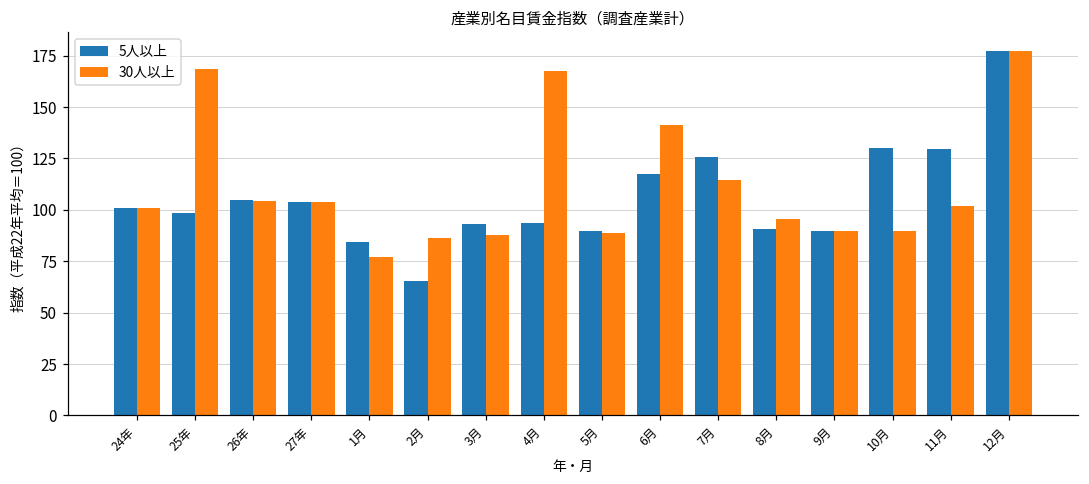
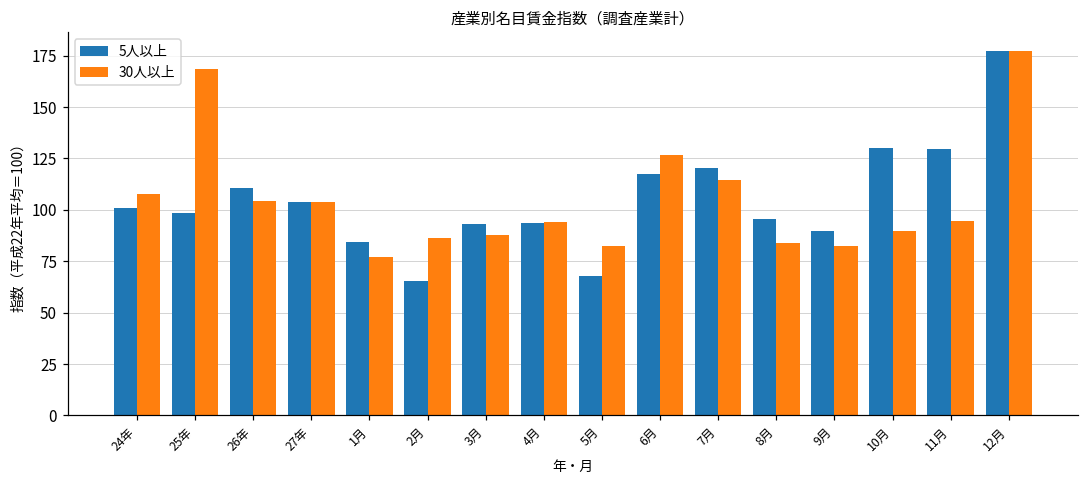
  {
    "5人以上": {
      "24年": 101,
      "25年": 99,
-     "26年": 105,
+     "26年": 111,
      "27年": 104,
      "1月": 85,
      "2月": 65,
      "3月": 93,
      "4月": 93,
-     "5月": 90,
+     "5月": 68,
      "6月": 117,
-     "7月": 126,
-     "8月": 91,
+     "7月": 120,
+     "8月": 96,
      "9月": 90,
      "10月": 130,
      "11月": 130,
      "12月": 178
    },
    "30人以上": {
-     "24年": 101,
+     "24年": 108,
      "25年": 168,
      "26年": 104,
      "27年": 104,
      "1月": 77,
      "2月": 86,
      "3月": 88,
-     "4月": 168,
-     "5月": 89,
-     "6月": 141,
+     "4月": 94,
+     "5月": 83,
+     "6月": 127,
      "7月": 115,
-     "8月": 96,
-     "9月": 90,
+     "8月": 84,
+     "9月": 82,
      "10月": 90,
-     "11月": 102,
+     "11月": 95,
      "12月": 178
    }
  }
